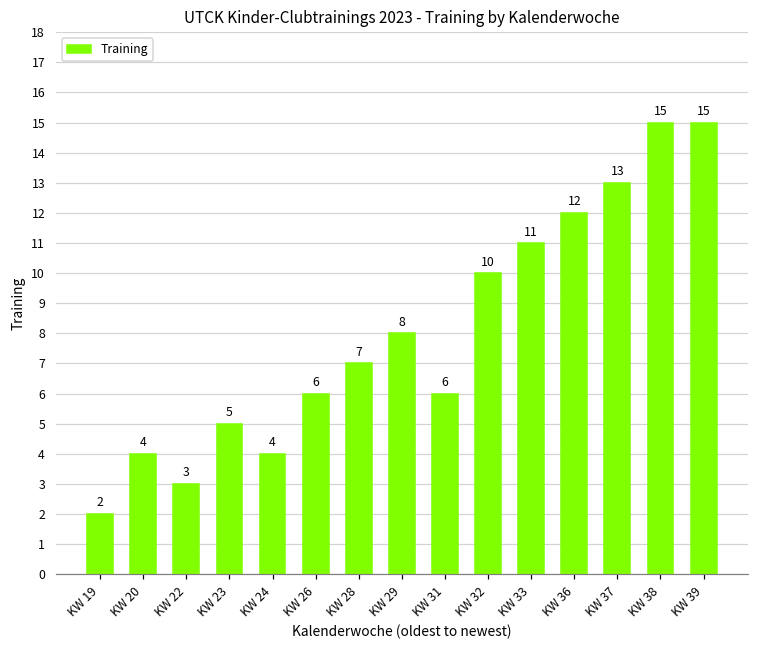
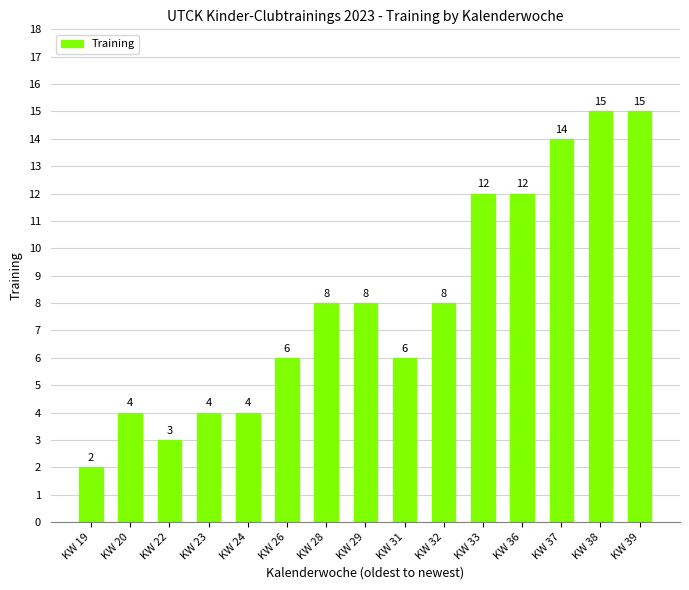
  {
    "KW 19": 2,
    "KW 20": 4,
    "KW 22": 3,
-   "KW 23": 5,
+   "KW 23": 4,
    "KW 24": 4,
    "KW 26": 6,
-   "KW 28": 7,
+   "KW 28": 8,
    "KW 29": 8,
    "KW 31": 6,
-   "KW 32": 10,
-   "KW 33": 11,
+   "KW 32": 8,
+   "KW 33": 12,
    "KW 36": 12,
-   "KW 37": 13,
+   "KW 37": 14,
    "KW 38": 15,
    "KW 39": 15
  }
